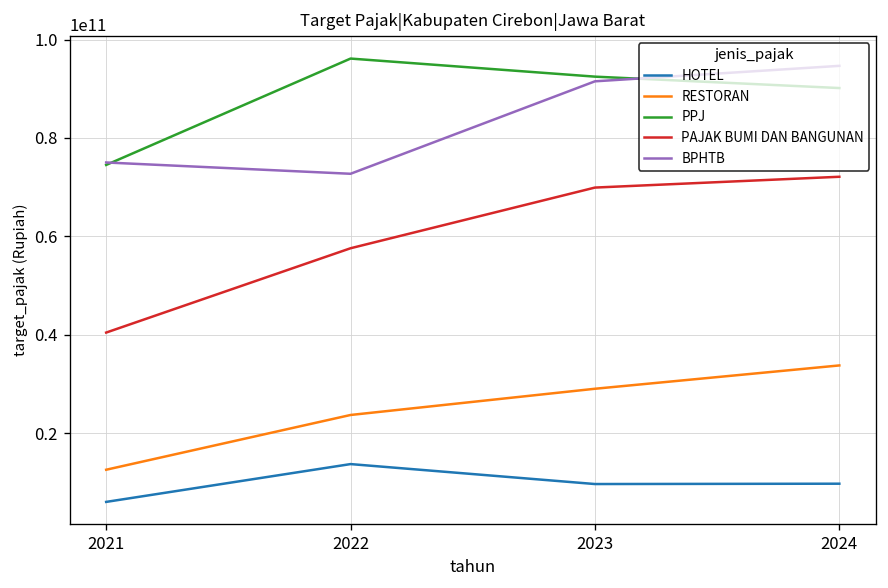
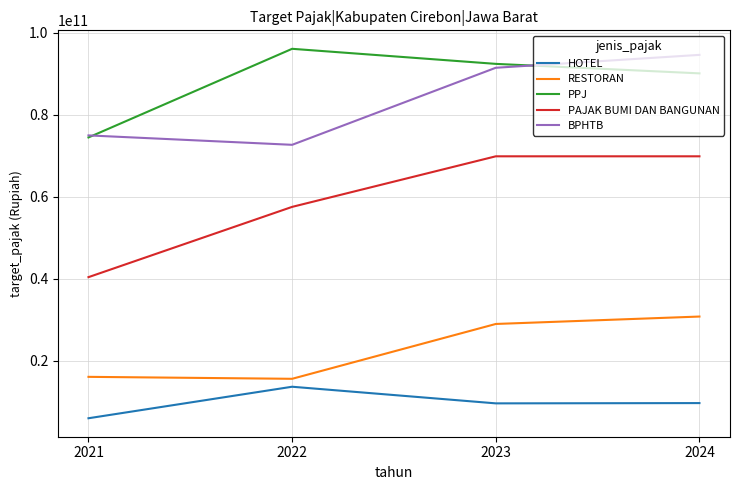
  {
    "HOTEL": {
      "2021": 6000000000,
      "2022": 14000000000,
      "2023": 10000000000,
      "2024": 10000000000
    },
    "RESTORAN": {
-     "2021": 13000000000,
-     "2022": 24000000000,
+     "2021": 16000000000,
+     "2022": 16000000000,
      "2023": 29000000000,
-     "2024": 34000000000
+     "2024": 31000000000
    },
    "PPJ": {
      "2022": 96000000000,
      "2023": 92000000000
    },
    "PAJAK BUMI DAN BANGUNAN": {
      "2021": 40000000000,
      "2022": 58000000000,
      "2023": 70000000000,
-     "2024": 72000000000
+     "2024": 70000000000
    },
    "BPHTB": {
      "2022": 73000000000,
      "2023": 92000000000
    }
  }
